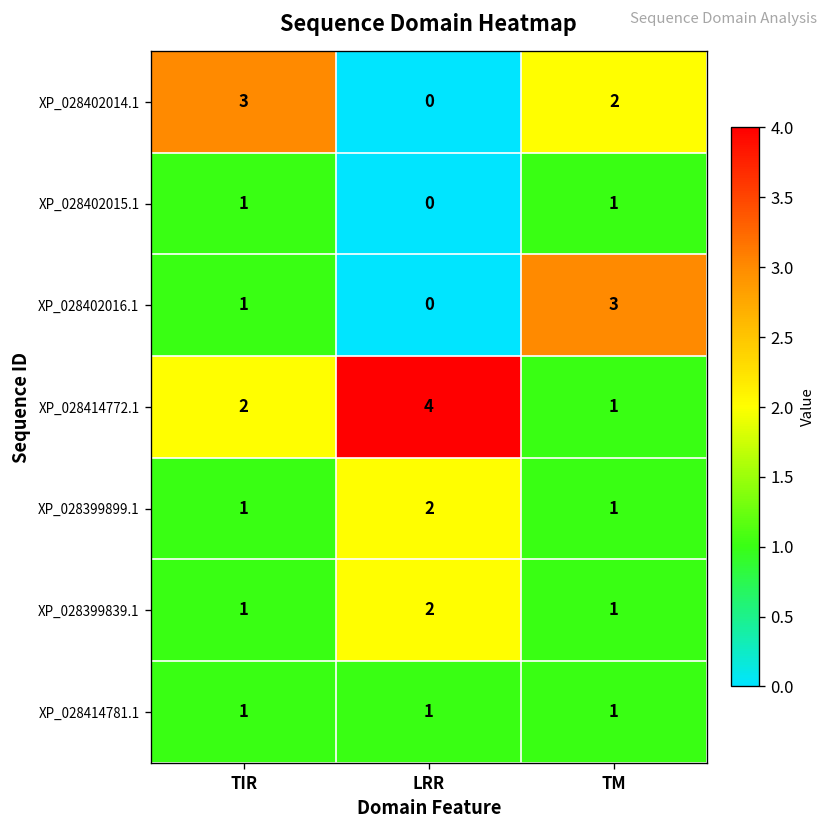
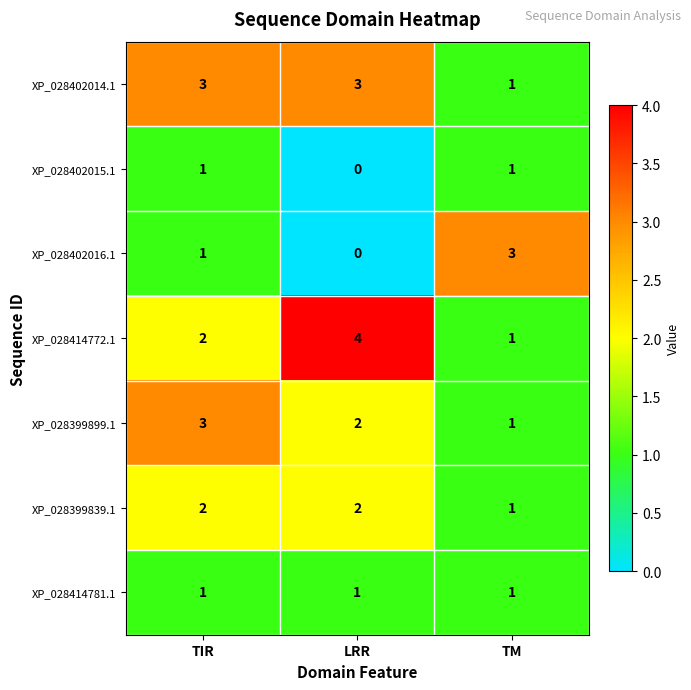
  {
    "XP_028402014.1": {
      "TIR": 3,
-     "LRR": 0,
-     "TM": 2
+     "LRR": 3,
+     "TM": 1
    },
    "XP_028402015.1": {
      "TIR": 1,
      "LRR": 0,
      "TM": 1
    },
    "XP_028402016.1": {
      "TIR": 1,
      "LRR": 0,
      "TM": 3
    },
    "XP_028414772.1": {
      "TIR": 2,
      "LRR": 4,
      "TM": 1
    },
    "XP_028399899.1": {
-     "TIR": 1,
+     "TIR": 3,
      "LRR": 2,
      "TM": 1
    },
    "XP_028399839.1": {
-     "TIR": 1,
+     "TIR": 2,
      "LRR": 2,
      "TM": 1
    },
    "XP_028414781.1": {
      "TIR": 1,
      "LRR": 1,
      "TM": 1
    }
  }
